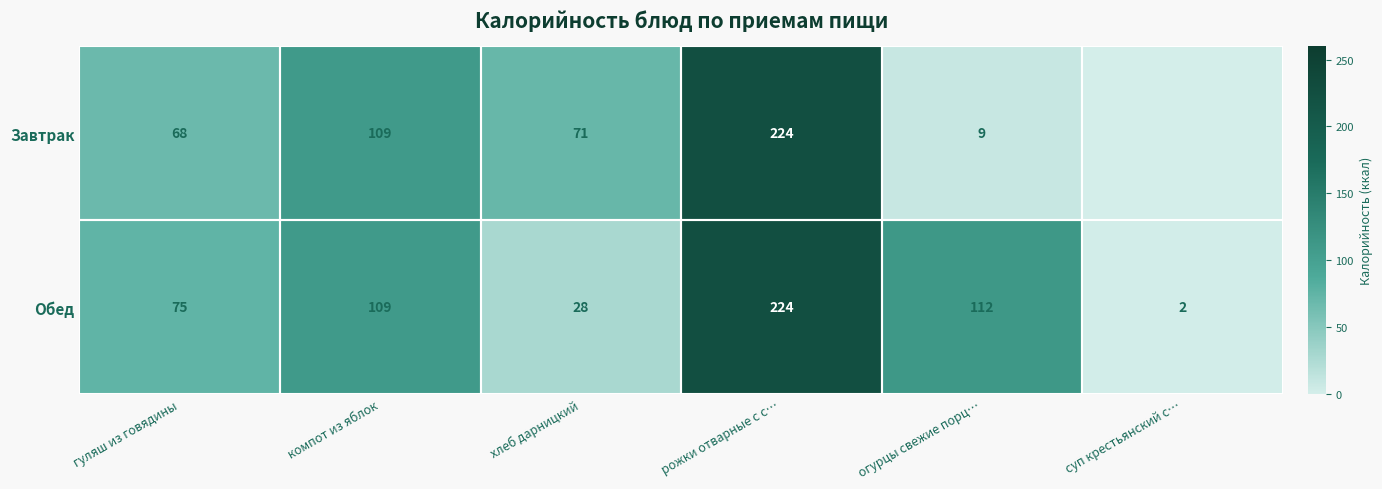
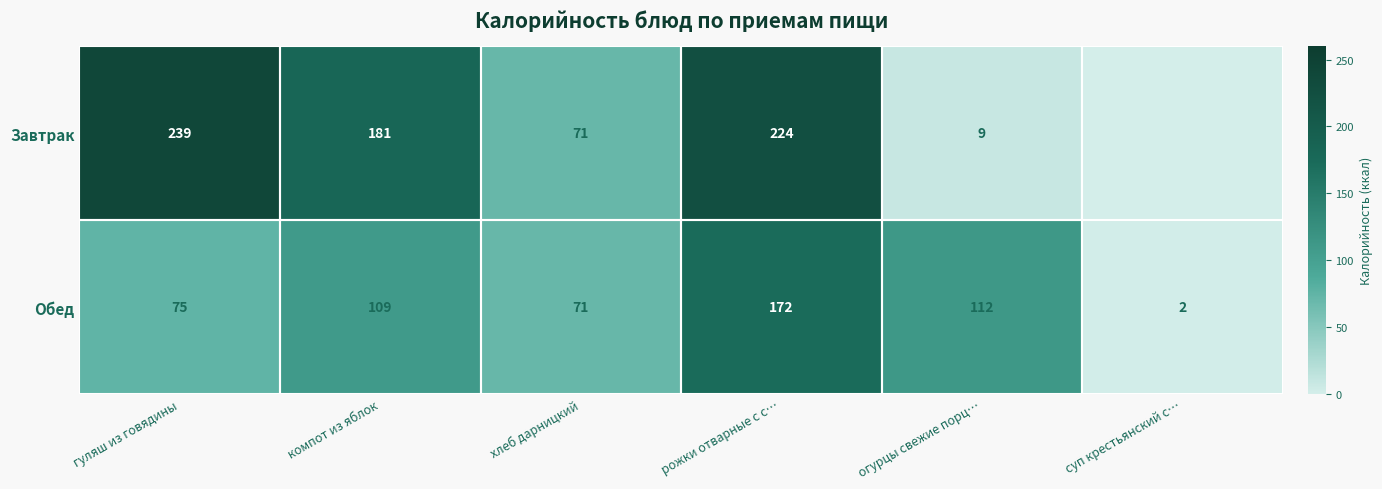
  {
    "Завтрак": {
-     "гуляш из говядины": 68,
-     "компот из яблок": 109,
+     "гуляш из говядины": 239,
+     "компот из яблок": 181,
      "хлеб дарницкий": 71,
      "рожки отварные с с…": 224,
      "огурцы свежие порц…": 9
    },
    "Обед": {
      "гуляш из говядины": 75,
      "компот из яблок": 109,
-     "хлеб дарницкий": 28,
-     "рожки отварные с с…": 224,
+     "хлеб дарницкий": 71,
+     "рожки отварные с с…": 172,
      "суп крестьянский с…": 2
    }
  }
